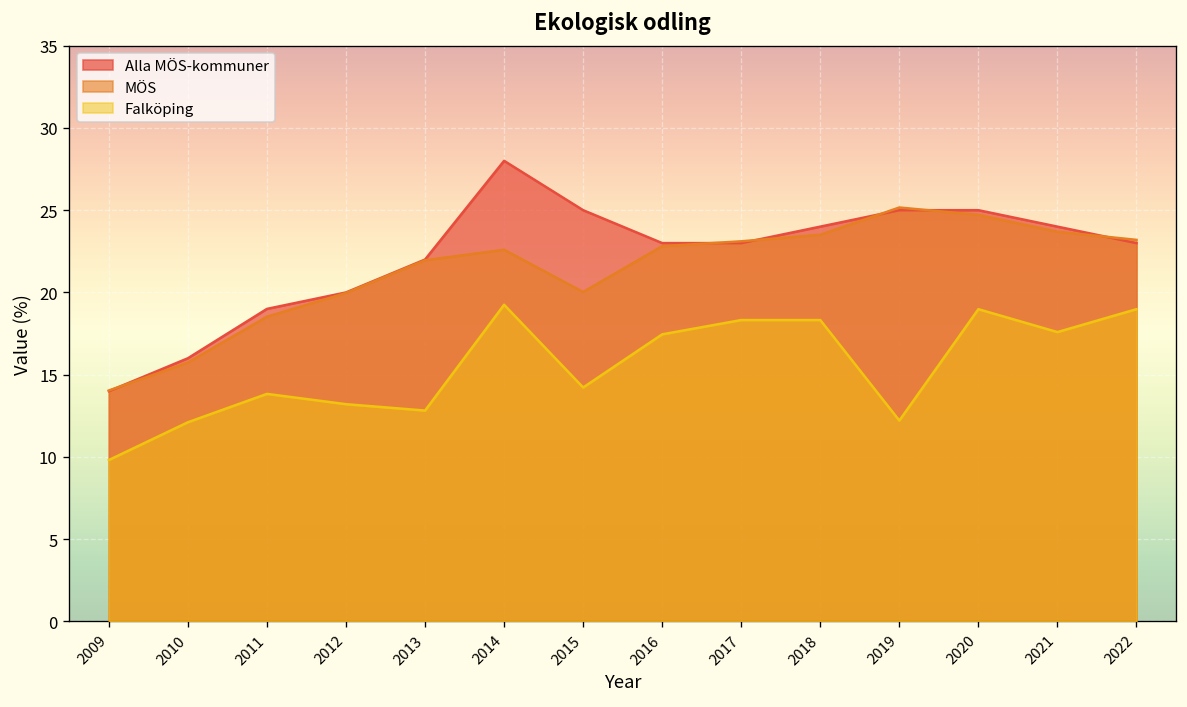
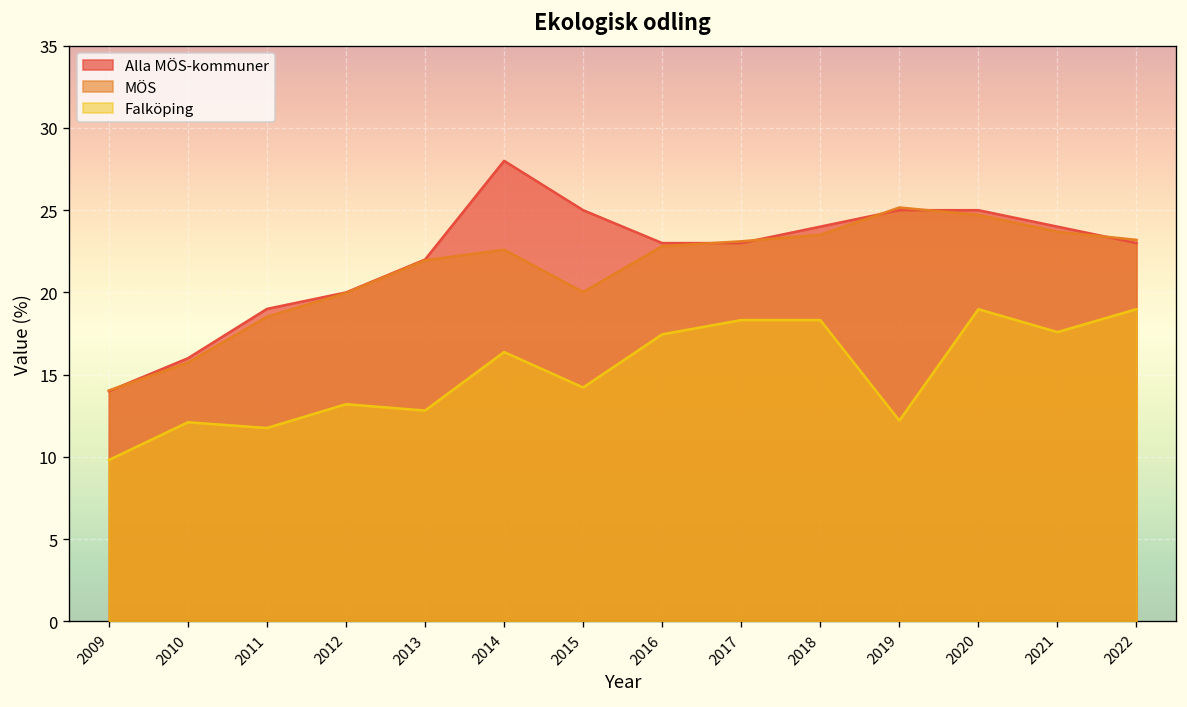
  {
    "Falköping": {
      "2009": 9.8,
      "2010": 12.1,
-     "2011": 13.8,
+     "2011": 11.8,
      "2012": 13.2,
      "2013": 12.8,
-     "2014": 19.3,
+     "2014": 16.4,
      "2015": 14.2,
      "2016": 17.5,
      "2017": 18.3,
      "2018": 18.3,
      "2019": 12.2,
      "2020": 19.0,
      "2021": 17.6,
      "2022": 19.0
    }
  }
